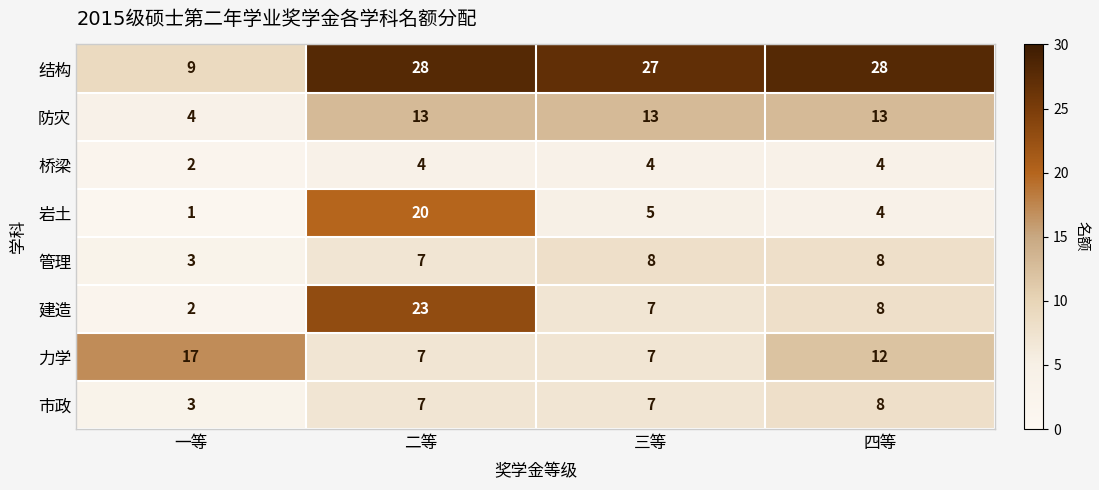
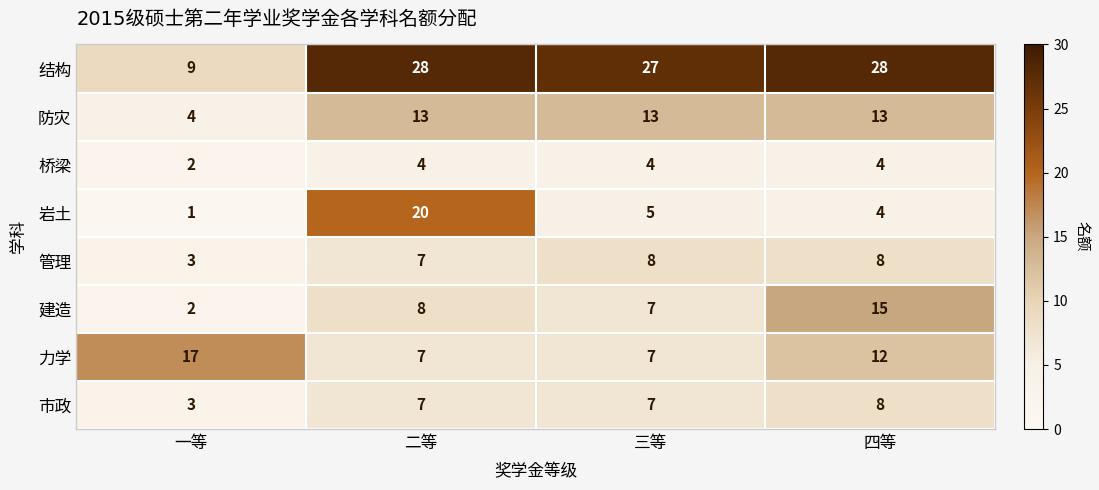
  {
    "结构": {
      "一等": 9,
      "二等": 28,
      "三等": 27,
      "四等": 28
    },
    "防灾": {
      "一等": 4,
      "二等": 13,
      "三等": 13,
      "四等": 13
    },
    "桥梁": {
      "一等": 2,
      "二等": 4,
      "三等": 4,
      "四等": 4
    },
    "岩土": {
      "一等": 1,
      "二等": 20,
      "三等": 5,
      "四等": 4
    },
    "管理": {
      "一等": 3,
      "二等": 7,
      "三等": 8,
      "四等": 8
    },
    "建造": {
      "一等": 2,
-     "二等": 23,
+     "二等": 8,
      "三等": 7,
-     "四等": 8
+     "四等": 15
    },
    "力学": {
      "一等": 17,
      "二等": 7,
      "三等": 7,
      "四等": 12
    },
    "市政": {
      "一等": 3,
      "二等": 7,
      "三等": 7,
      "四等": 8
    }
  }
